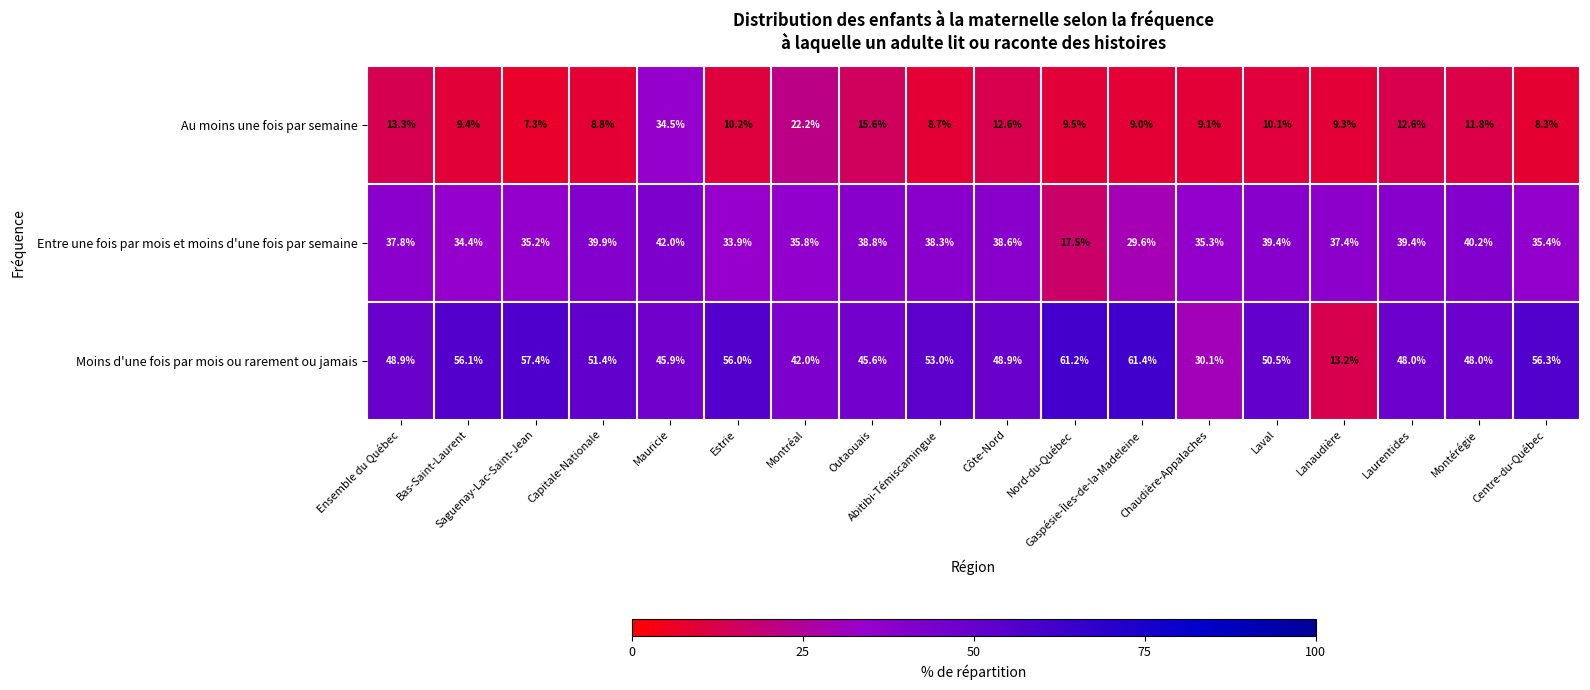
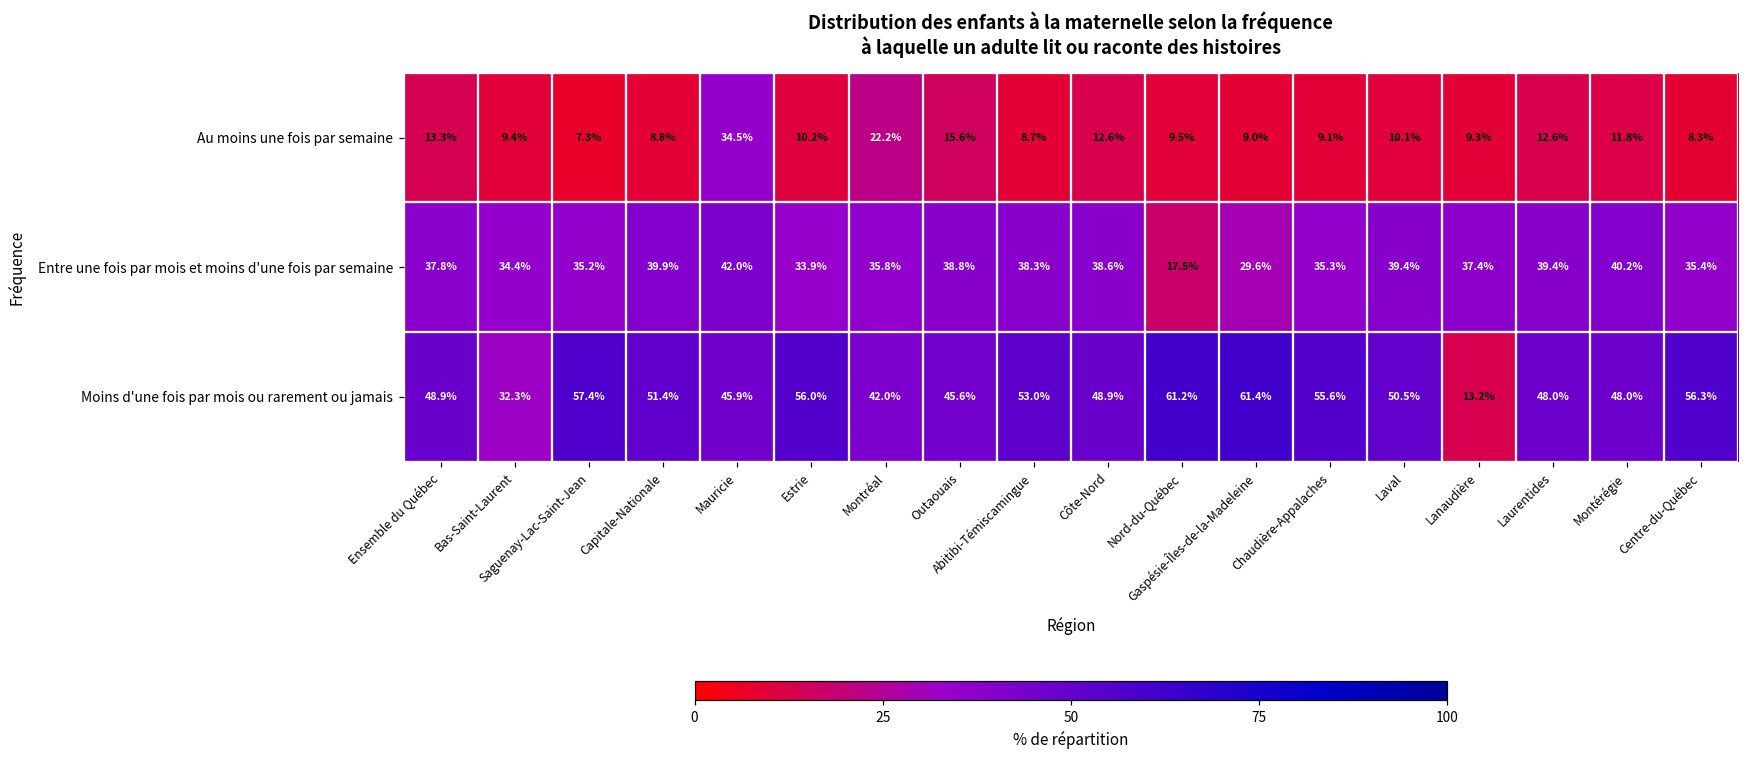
  {
    "Au moins une fois par semaine": {
      "Ensemble du Québec": "13.3%",
      "Bas-Saint-Laurent": "9.4%",
      "Saguenay-Lac-Saint-Jean": "7.3%",
      "Capitale-Nationale": "8.8%",
      "Mauricie": "34.5%",
      "Estrie": "10.2%",
      "Montréal": "22.2%",
      "Outaouais": "15.6%",
      "Abitibi-Témiscamingue": "8.7%",
      "Côte-Nord": "12.6%",
      "Nord-du-Québec": "9.5%",
      "Gaspésie-Îles-de-la-Madeleine": "9.0%",
      "Chaudière-Appalaches": "9.1%",
      "Laval": "10.1%",
      "Lanaudière": "9.3%",
      "Laurentides": "12.6%",
      "Montérégie": "11.8%",
      "Centre-du-Québec": "8.3%"
    },
    "Entre une fois par mois et moins d'une fois par semaine": {
      "Ensemble du Québec": "37.8%",
      "Bas-Saint-Laurent": "34.4%",
      "Saguenay-Lac-Saint-Jean": "35.2%",
      "Capitale-Nationale": "39.9%",
      "Mauricie": "42.0%",
      "Estrie": "33.9%",
      "Montréal": "35.8%",
      "Outaouais": "38.8%",
      "Abitibi-Témiscamingue": "38.3%",
      "Côte-Nord": "38.6%",
      "Nord-du-Québec": "17.5%",
      "Gaspésie-Îles-de-la-Madeleine": "29.6%",
      "Chaudière-Appalaches": "35.3%",
      "Laval": "39.4%",
      "Lanaudière": "37.4%",
      "Laurentides": "39.4%",
      "Montérégie": "40.2%",
      "Centre-du-Québec": "35.4%"
    },
    "Moins d'une fois par mois ou rarement ou jamais": {
      "Ensemble du Québec": "48.9%",
-     "Bas-Saint-Laurent": "56.1%",
+     "Bas-Saint-Laurent": "32.3%",
      "Saguenay-Lac-Saint-Jean": "57.4%",
      "Capitale-Nationale": "51.4%",
      "Mauricie": "45.9%",
      "Estrie": "56.0%",
      "Montréal": "42.0%",
      "Outaouais": "45.6%",
      "Abitibi-Témiscamingue": "53.0%",
      "Côte-Nord": "48.9%",
      "Nord-du-Québec": "61.2%",
      "Gaspésie-Îles-de-la-Madeleine": "61.4%",
-     "Chaudière-Appalaches": "30.1%",
+     "Chaudière-Appalaches": "55.6%",
      "Laval": "50.5%",
      "Lanaudière": "13.2%",
      "Laurentides": "48.0%",
      "Montérégie": "48.0%",
      "Centre-du-Québec": "56.3%"
    }
  }
